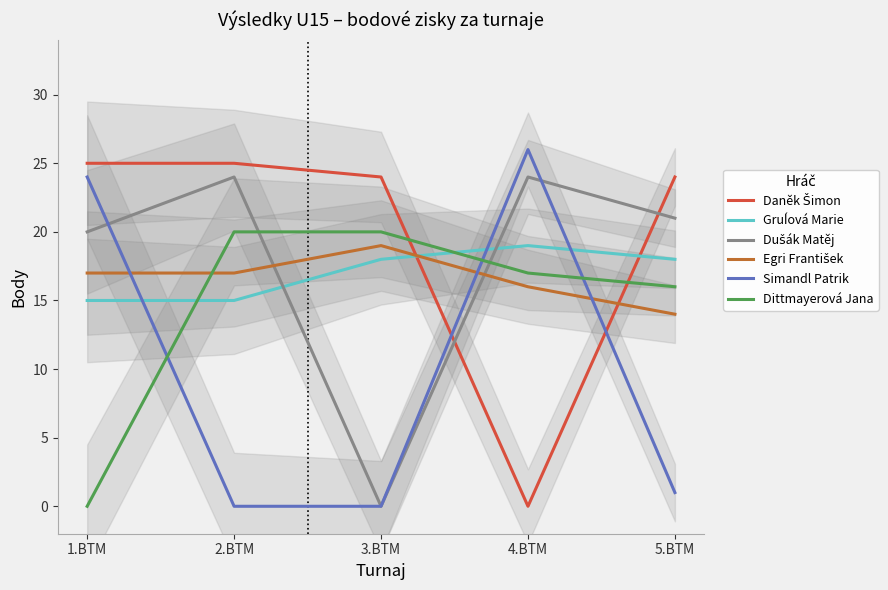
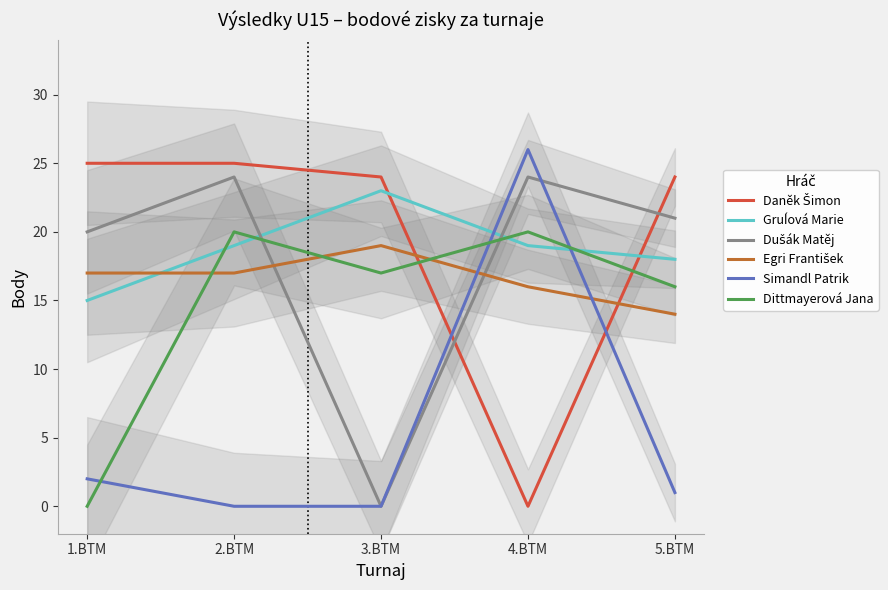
  {
    "Gruĺová Marie": {
      "1.BTM": 15,
-     "2.BTM": 15,
-     "3.BTM": 18,
+     "2.BTM": 19,
+     "3.BTM": 23,
      "4.BTM": 19
    },
    "Simandl Patrik": {
-     "1.BTM": 24,
+     "1.BTM": 2,
      "2.BTM": 0,
      "4.BTM": 26,
      "5.BTM": 1
    },
    "Dittmayerová Jana": {
      "1.BTM": 0,
      "2.BTM": 20,
-     "3.BTM": 20,
-     "4.BTM": 17
+     "3.BTM": 17,
+     "4.BTM": 20
    }
  }
